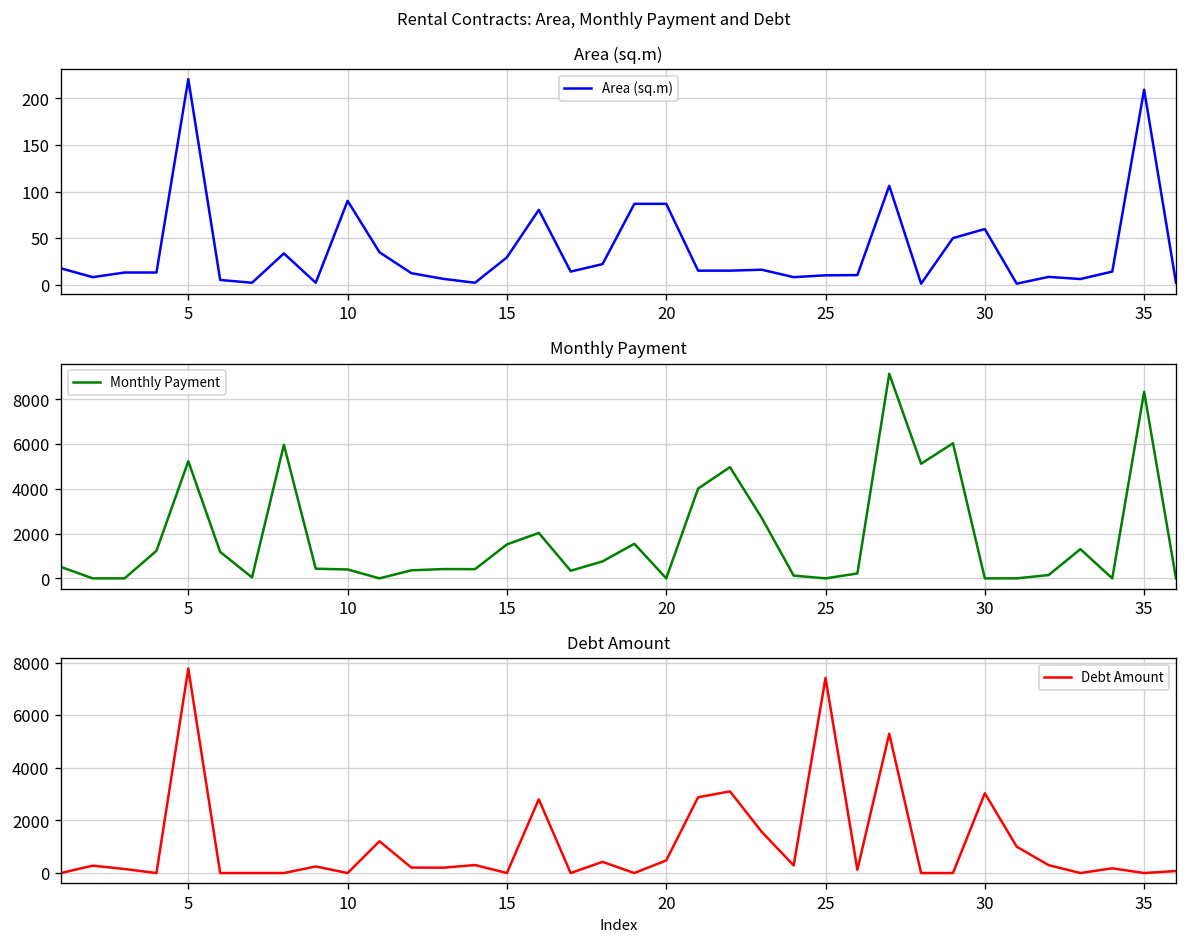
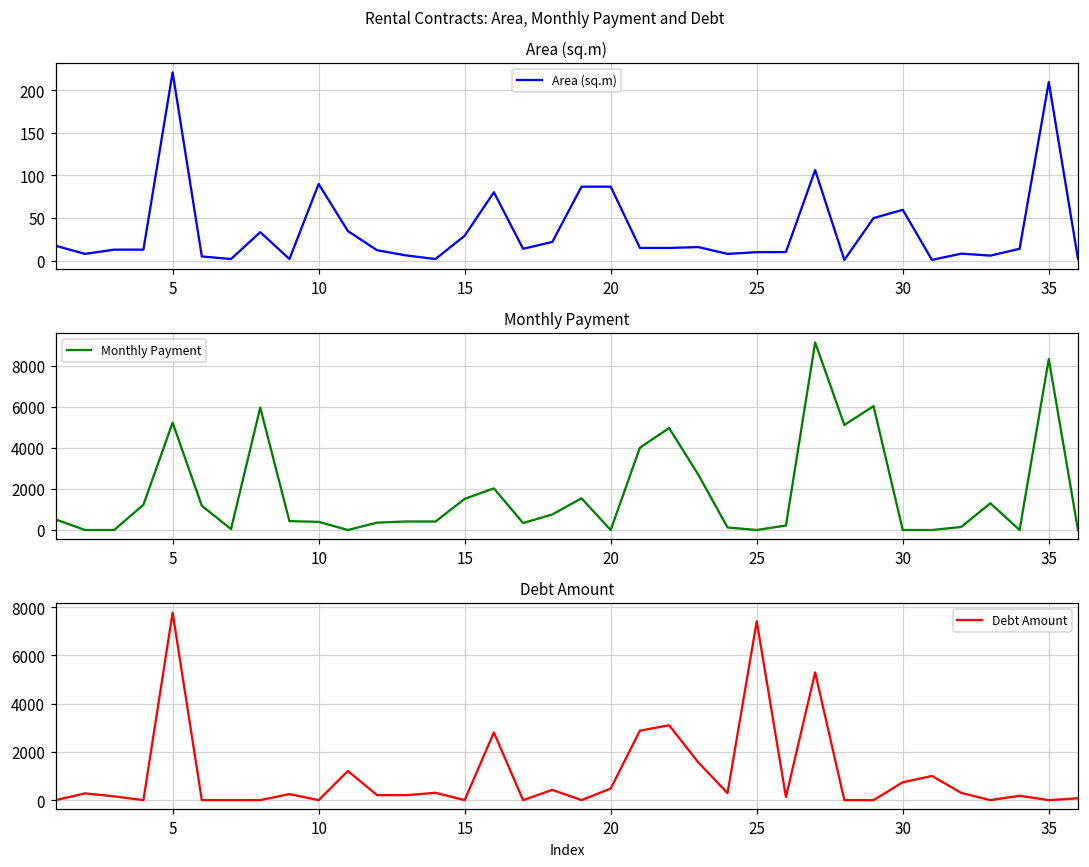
  {
    "Area (sq.m)": {
      "5": 220,
      "10": 90,
      "15": 30,
      "20": 90,
      "25": 10,
      "30": 60,
      "35": 210
    },
    "Monthly Payment": {
      "5": 5200,
      "10": 400,
      "15": 1500,
      "20": 0,
      "25": 0,
      "30": 0,
      "35": 8300
    },
    "Debt Amount": {
      "5": 7800,
      "10": 0,
      "15": 0,
      "20": 500,
      "25": 7400,
-     "30": 3000,
+     "30": 700,
      "35": 0
    }
  }
